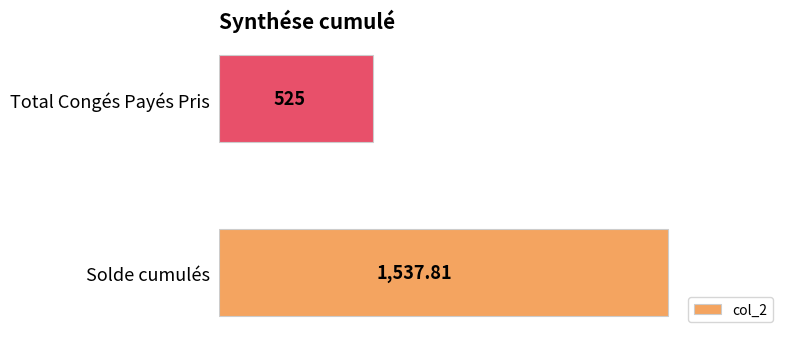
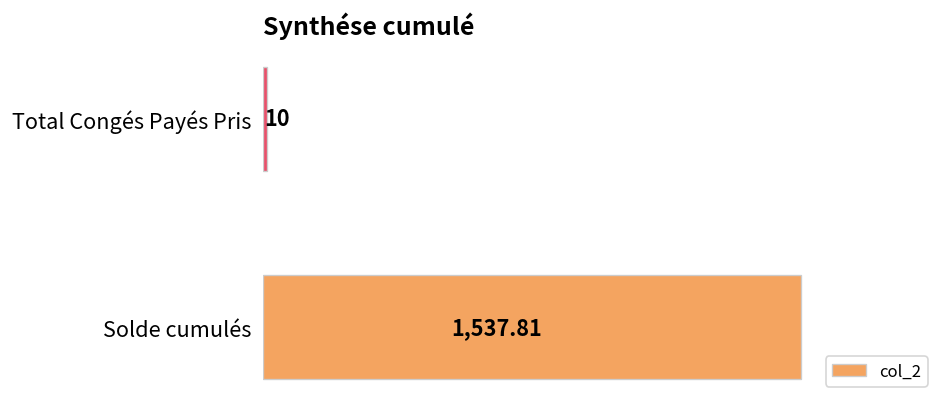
  {
-   "Total Congés Payés Pris": "525",
+   "Total Congés Payés Pris": "10",
    "Solde cumulés": "1,537.81"
  }
